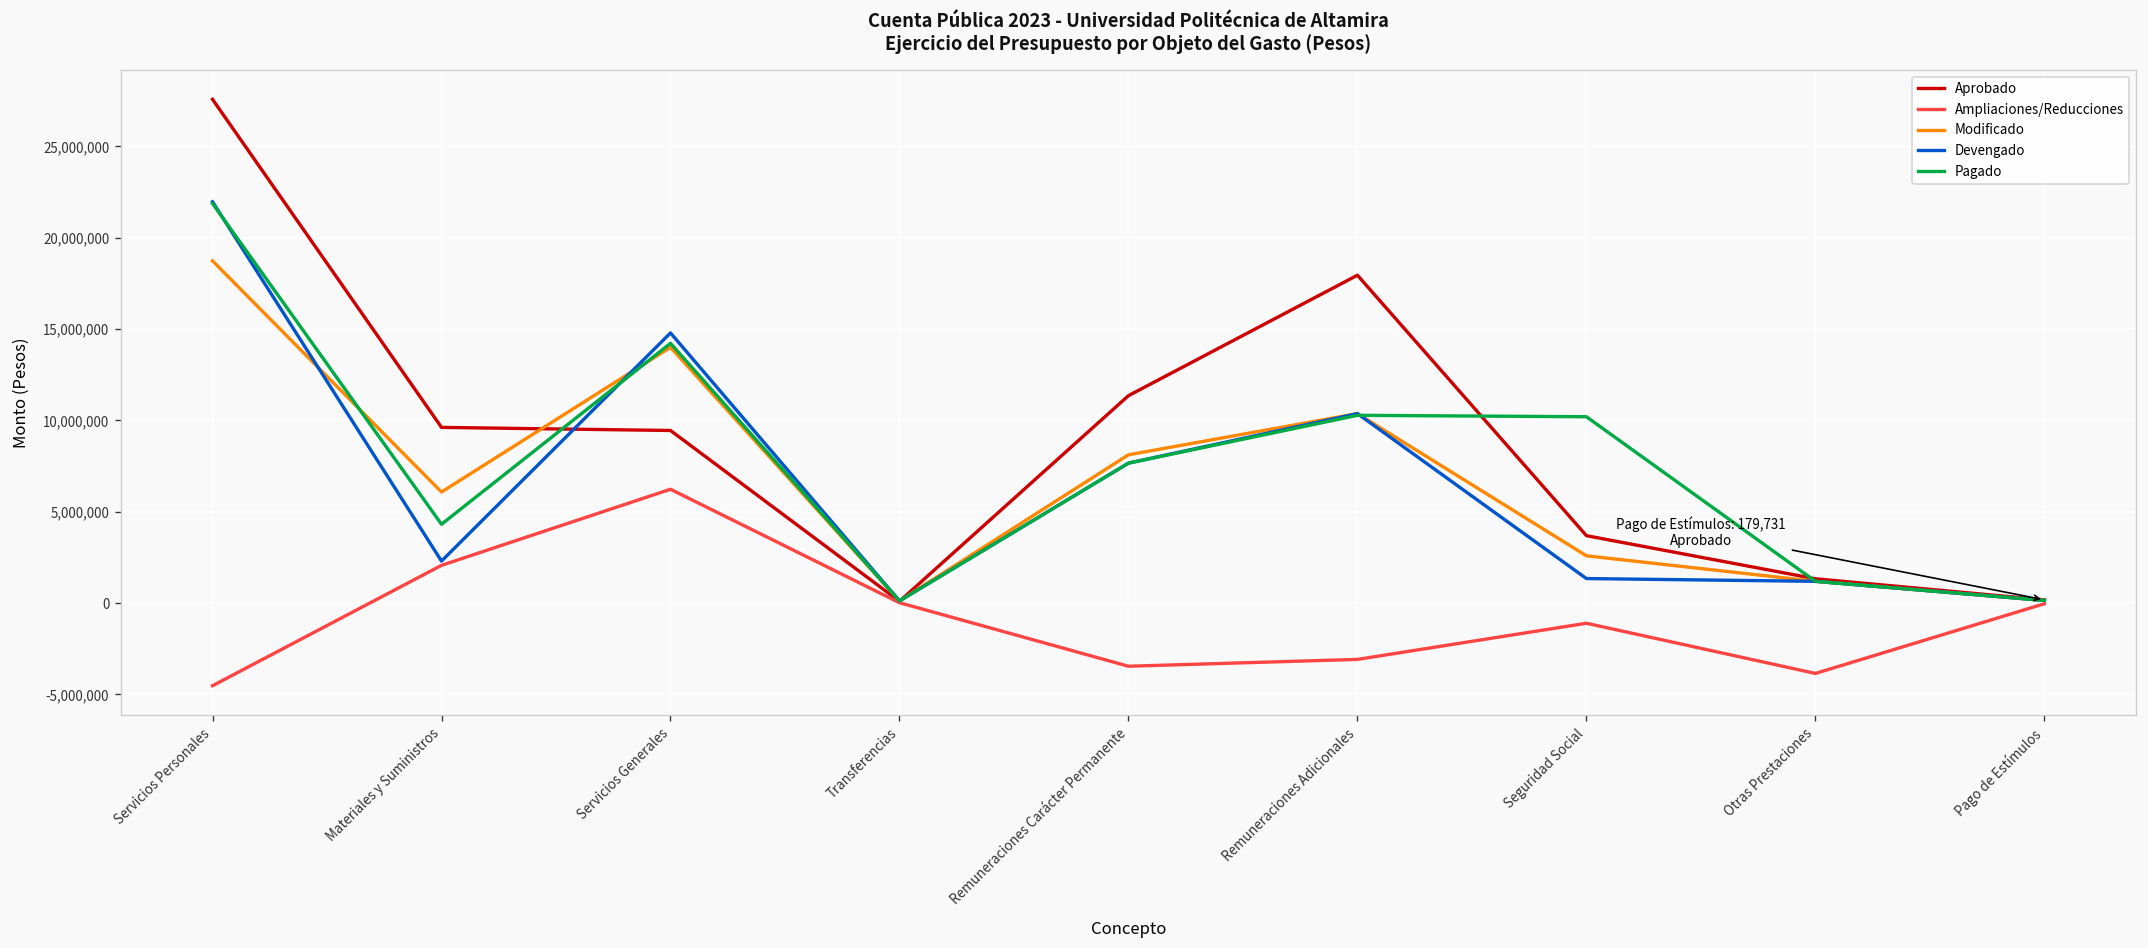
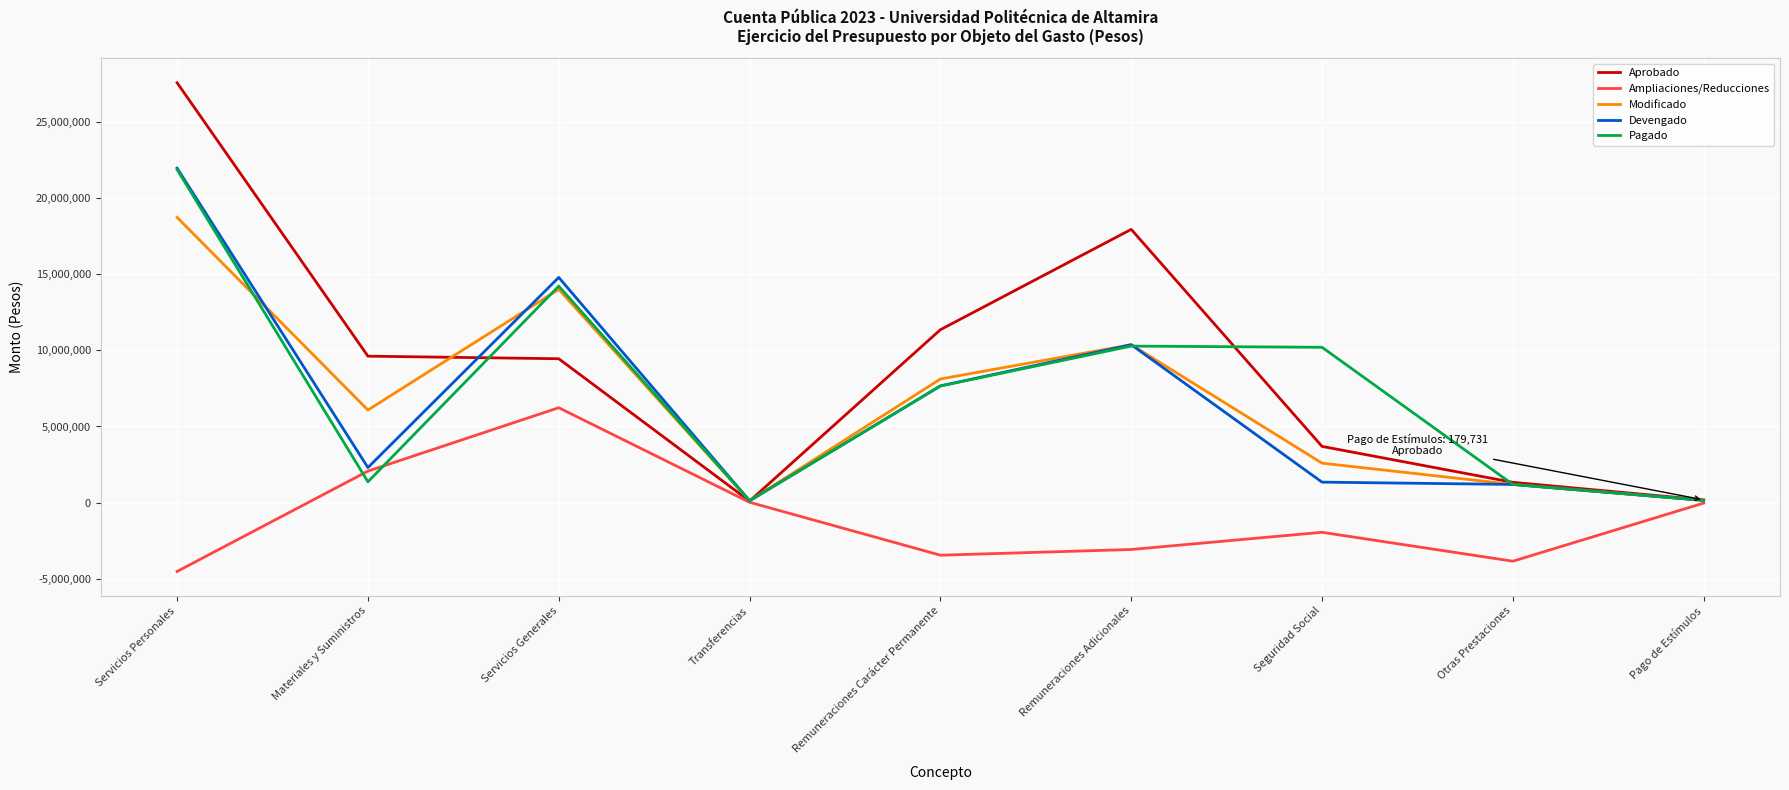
  {
    "Aprobado": {
      "Servicios Personales": "27,600,000",
      "Materiales y Suministros": "9,600,000",
      "Servicios Generales": "9,500,000",
      "Remuneraciones Carácter Permanente": "11,400,000",
      "Remuneraciones Adicionales": "18,000,000",
      "Seguridad Social": "3,700,000"
    },
    "Ampliaciones/Reducciones": {
      "Servicios Personales": "-4,500,000",
      "Materiales y Suministros": "2,100,000",
      "Servicios Generales": "6,200,000",
      "Remuneraciones Carácter Permanente": "-3,500,000",
      "Remuneraciones Adicionales": "-3,100,000",
-     "Seguridad Social": "-1,100,000",
+     "Seguridad Social": "-1,900,000",
      "Otras Prestaciones": "-3,800,000",
      "Pago de Estímulos": "0"
    },
    "Modificado": {
      "Servicios Personales": "18,700,000",
      "Materiales y Suministros": "6,100,000",
      "Servicios Generales": "14,000,000",
      "Remuneraciones Carácter Permanente": "8,100,000",
      "Seguridad Social": "2,600,000"
    },
    "Devengado": {
      "Materiales y Suministros": "2,300,000",
      "Servicios Generales": "14,800,000",
      "Seguridad Social": "1,300,000"
    },
    "Pagado": {
-     "Materiales y Suministros": "4,300,000",
+     "Materiales y Suministros": "1,400,000",
      "Servicios Generales": "14,200,000",
      "Seguridad Social": "10,200,000"
    }
  }
